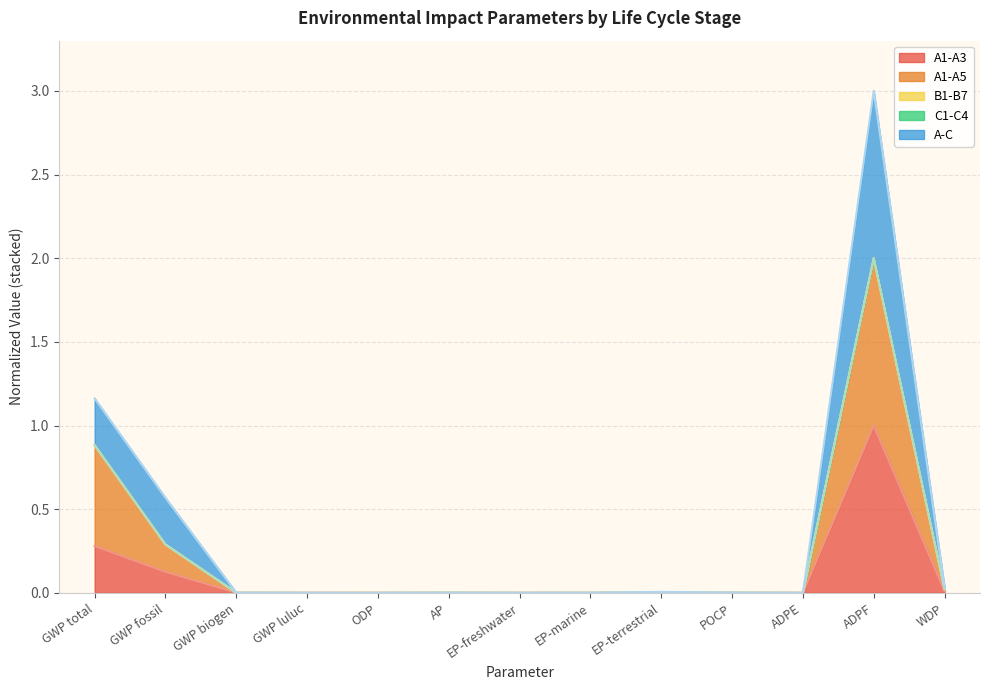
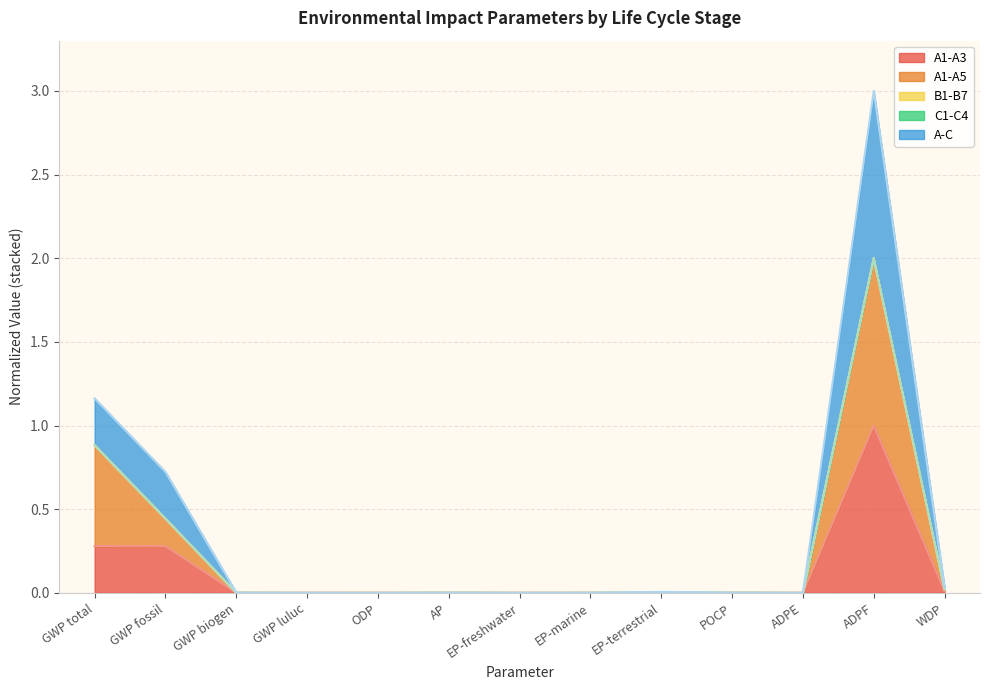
  {
    "A1-A3": {
      "GWP total": 0.28,
-     "GWP fossil": 0.12,
+     "GWP fossil": 0.28,
      "ADPF": 1.00
    },
    "A-C": {
      "GWP total": 0.28,
      "GWP fossil": 0.28,
      "ADPF": 1.00
    }
  }
